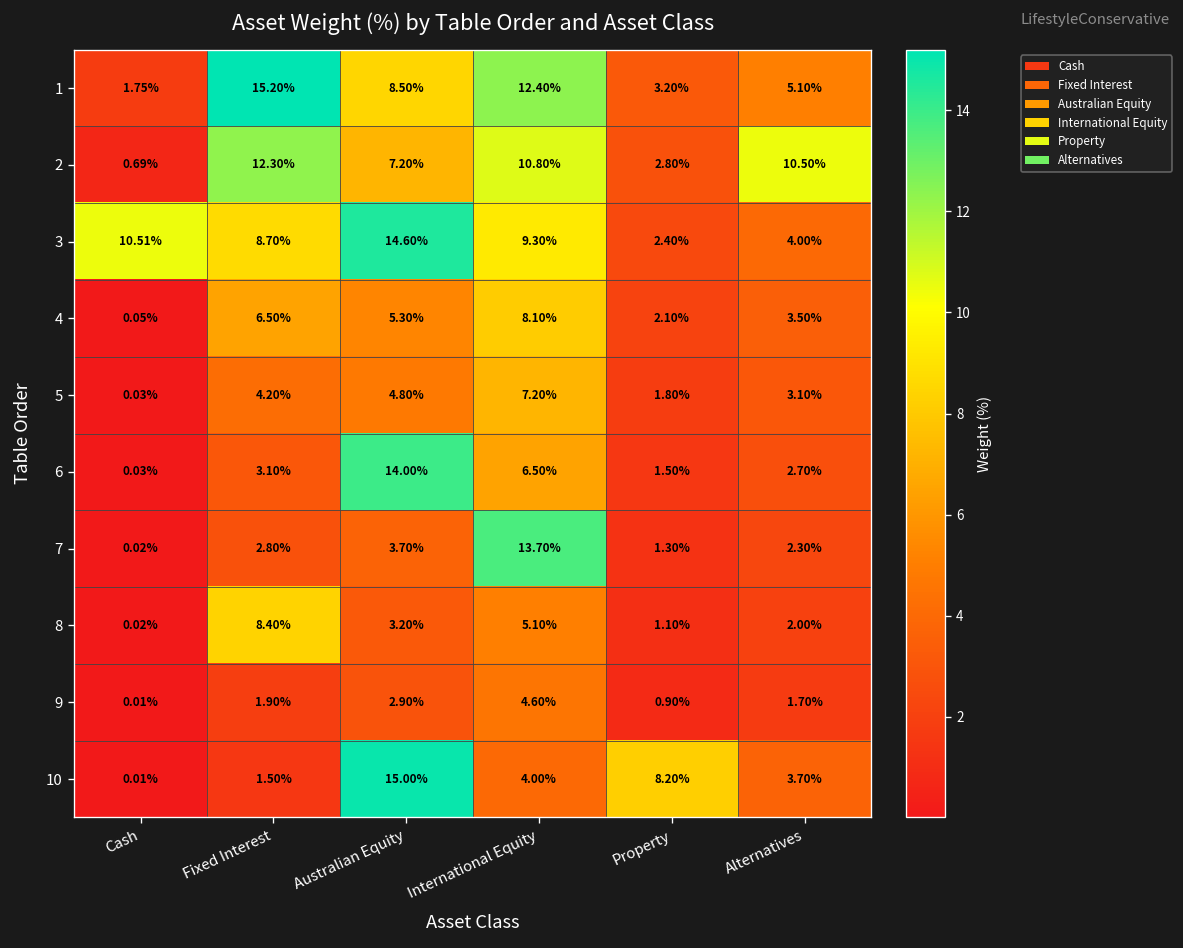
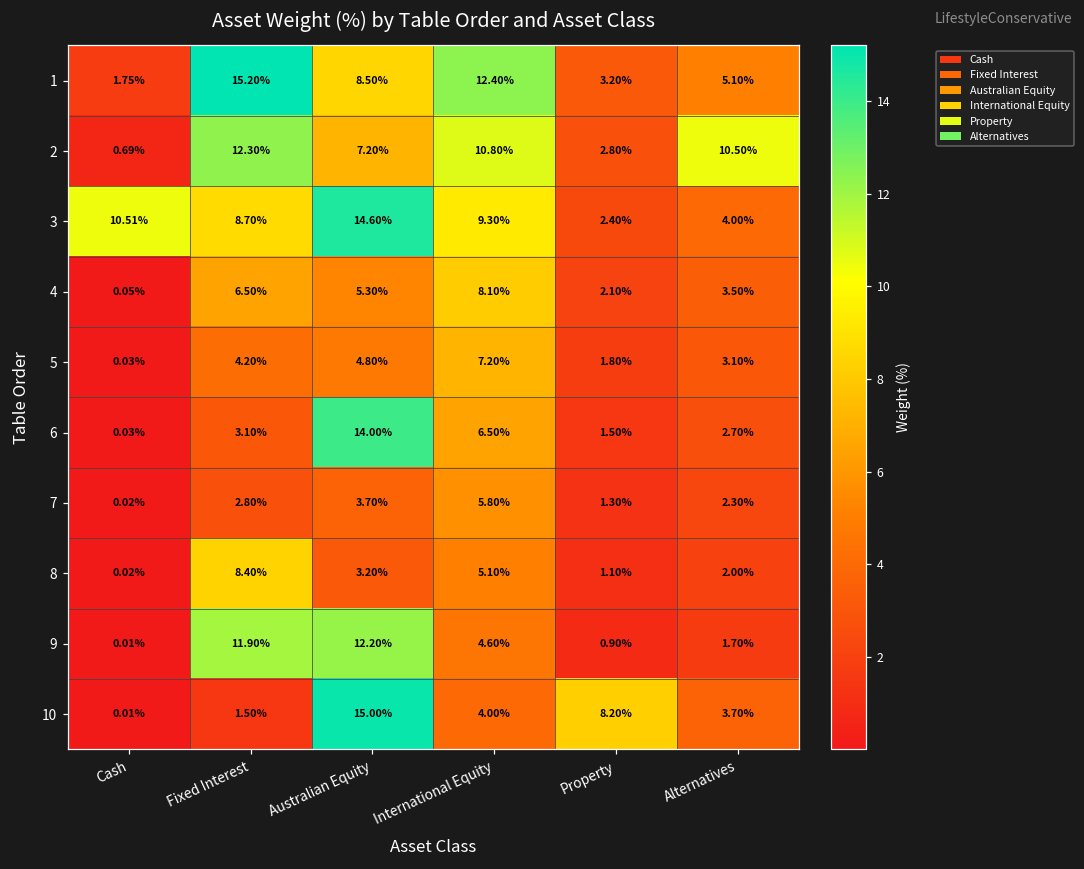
  {
    "1": {
      "Cash": "1.75%",
      "Fixed Interest": "15.20%",
      "Australian Equity": "8.50%",
      "International Equity": "12.40%",
      "Property": "3.20%",
      "Alternatives": "5.10%"
    },
    "2": {
      "Cash": "0.69%",
      "Fixed Interest": "12.30%",
      "Australian Equity": "7.20%",
      "International Equity": "10.80%",
      "Property": "2.80%",
      "Alternatives": "10.50%"
    },
    "3": {
      "Cash": "10.51%",
      "Fixed Interest": "8.70%",
      "Australian Equity": "14.60%",
      "International Equity": "9.30%",
      "Property": "2.40%",
      "Alternatives": "4.00%"
    },
    "4": {
      "Cash": "0.05%",
      "Fixed Interest": "6.50%",
      "Australian Equity": "5.30%",
      "International Equity": "8.10%",
      "Property": "2.10%",
      "Alternatives": "3.50%"
    },
    "5": {
      "Cash": "0.03%",
      "Fixed Interest": "4.20%",
      "Australian Equity": "4.80%",
      "International Equity": "7.20%",
      "Property": "1.80%",
      "Alternatives": "3.10%"
    },
    "6": {
      "Cash": "0.03%",
      "Fixed Interest": "3.10%",
      "Australian Equity": "14.00%",
      "International Equity": "6.50%",
      "Property": "1.50%",
      "Alternatives": "2.70%"
    },
    "7": {
      "Cash": "0.02%",
      "Fixed Interest": "2.80%",
      "Australian Equity": "3.70%",
-     "International Equity": "13.70%",
+     "International Equity": "5.80%",
      "Property": "1.30%",
      "Alternatives": "2.30%"
    },
    "8": {
      "Cash": "0.02%",
      "Fixed Interest": "8.40%",
      "Australian Equity": "3.20%",
      "International Equity": "5.10%",
      "Property": "1.10%",
      "Alternatives": "2.00%"
    },
    "9": {
      "Cash": "0.01%",
-     "Fixed Interest": "1.90%",
-     "Australian Equity": "2.90%",
+     "Fixed Interest": "11.90%",
+     "Australian Equity": "12.20%",
      "International Equity": "4.60%",
      "Property": "0.90%",
      "Alternatives": "1.70%"
    },
    "10": {
      "Cash": "0.01%",
      "Fixed Interest": "1.50%",
      "Australian Equity": "15.00%",
      "International Equity": "4.00%",
      "Property": "8.20%",
      "Alternatives": "3.70%"
    }
  }
